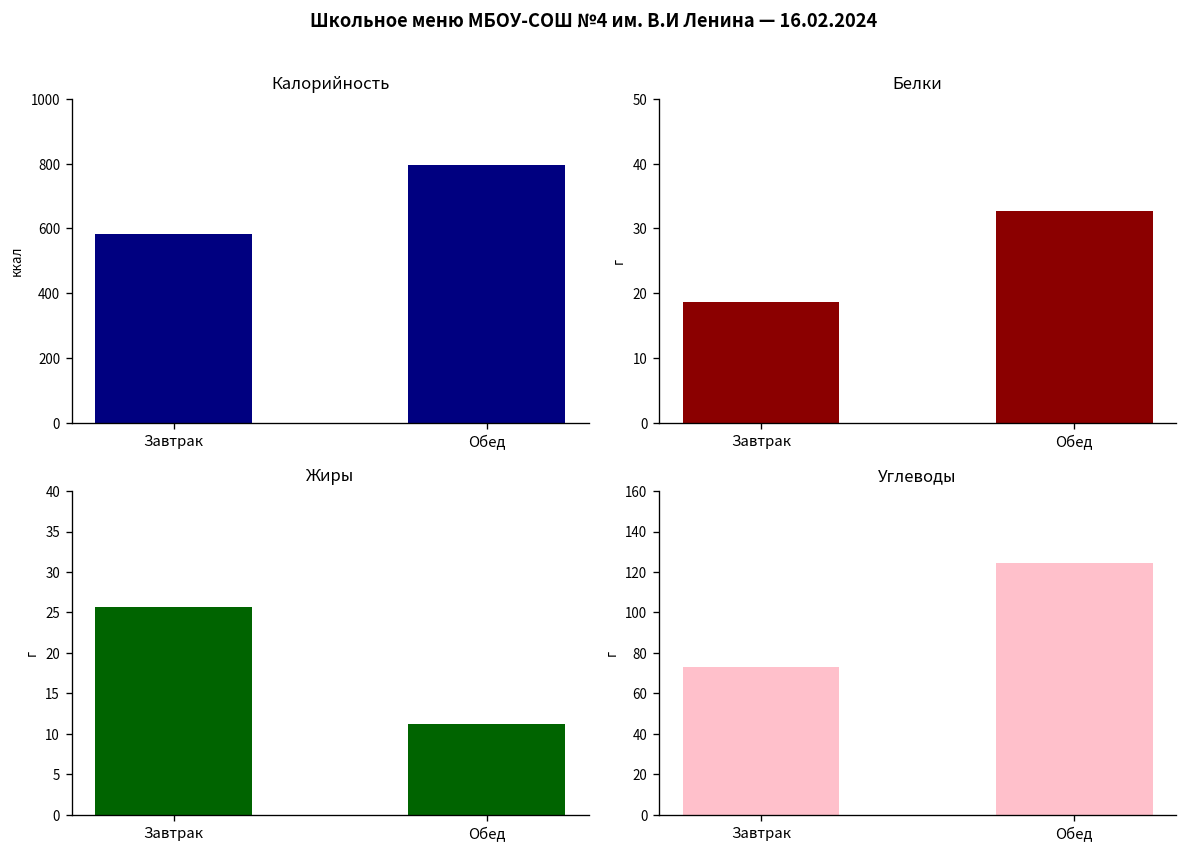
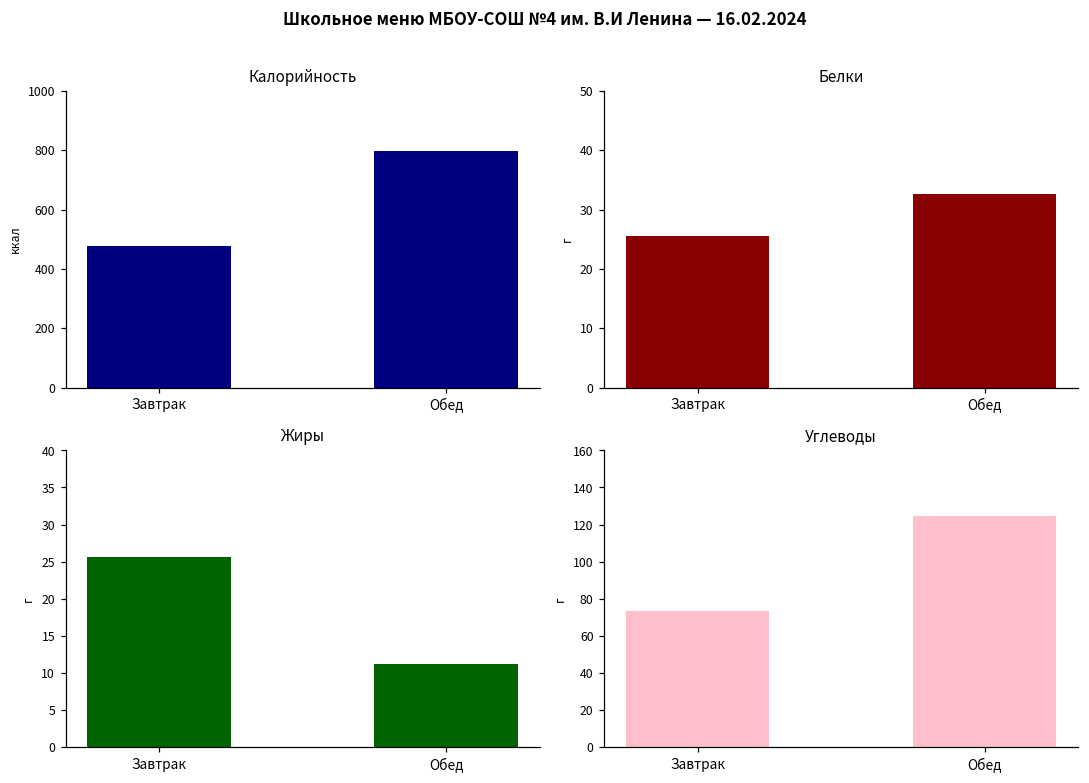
  {
    "Калорийность": {
-     "Завтрак": 580,
+     "Завтрак": 480,
      "Обед": 800
    },
    "Белки": {
-     "Завтрак": 19,
+     "Завтрак": 26,
      "Обед": 33
    },
    "Жиры": {
      "Завтрак": 26,
      "Обед": 11
    },
    "Углеводы": {
      "Завтрак": 73,
      "Обед": 125
    }
  }
